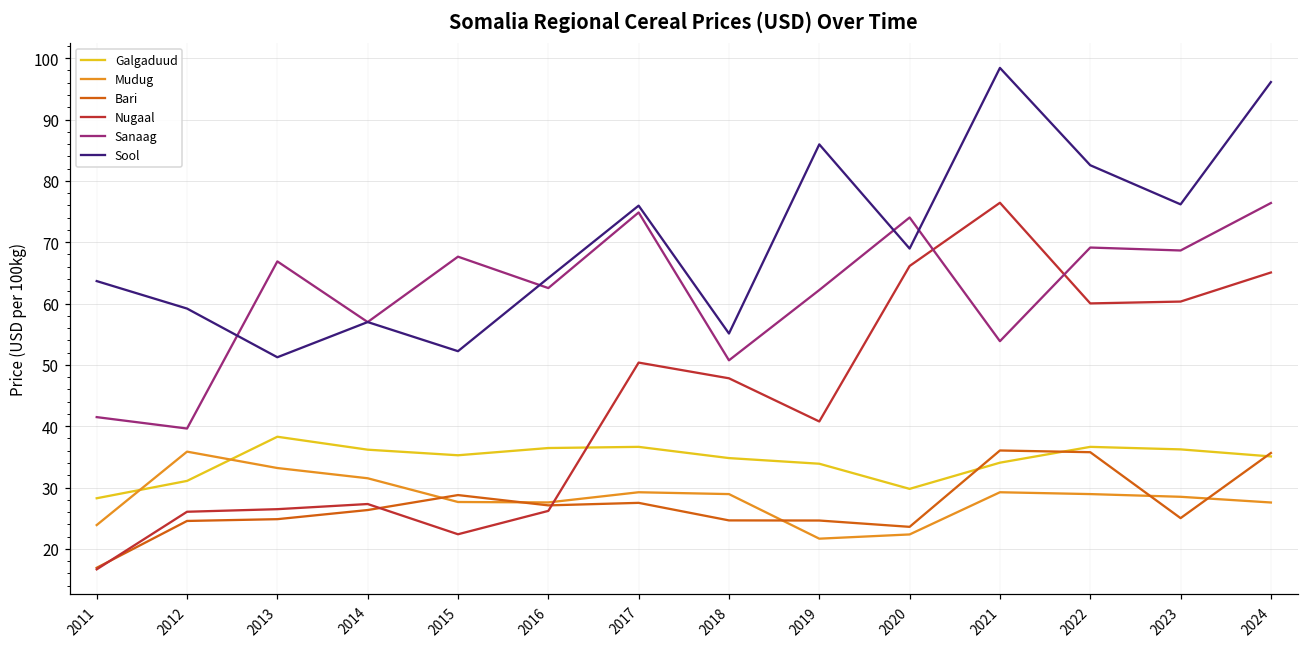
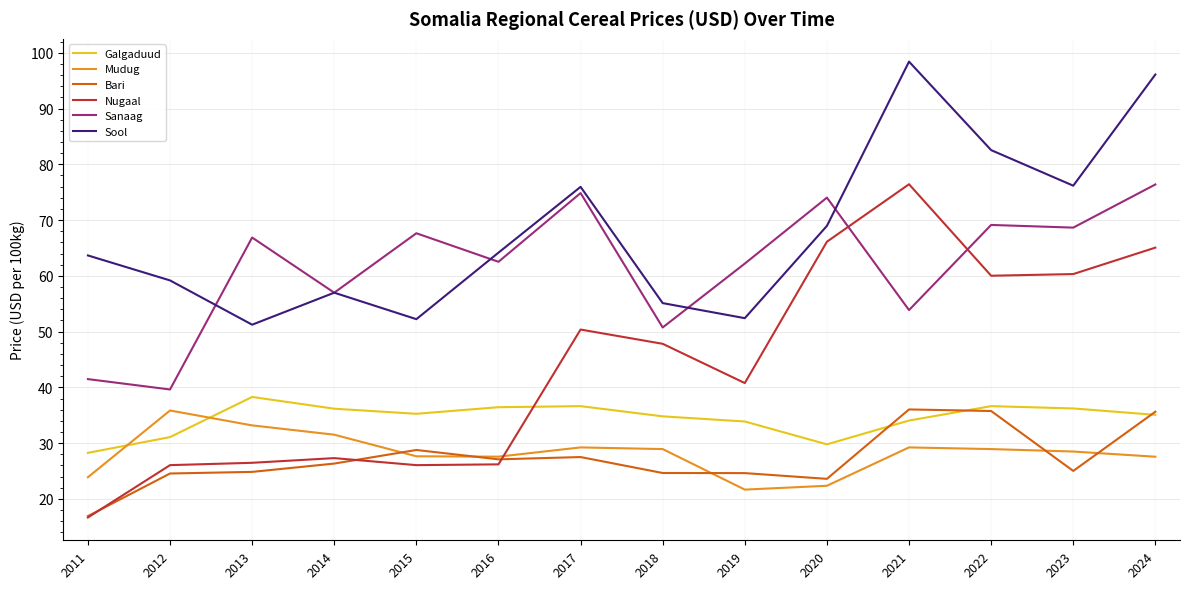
  {
    "Nugaal": {
      "2012": 26,
      "2013": 26,
      "2014": 27,
-     "2015": 22,
+     "2015": 26,
      "2016": 26,
      "2017": 50,
      "2018": 48,
      "2019": 41,
      "2020": 66,
      "2021": 76,
      "2022": 60,
      "2023": 60,
      "2024": 65
    },
    "Sanaag": {
      "2011": 41,
      "2012": 40,
      "2013": 67,
      "2015": 68,
      "2016": 63,
      "2017": 75,
      "2018": 51,
      "2019": 62,
      "2020": 74,
      "2021": 54,
      "2022": 69,
      "2023": 69,
      "2024": 76
    },
    "Sool": {
      "2011": 64,
      "2012": 59,
      "2013": 51,
      "2015": 52,
      "2016": 64,
      "2017": 76,
      "2018": 55,
-     "2019": 86,
+     "2019": 52,
      "2020": 69,
      "2021": 98,
      "2022": 83,
      "2023": 76,
      "2024": 96
    }
  }
